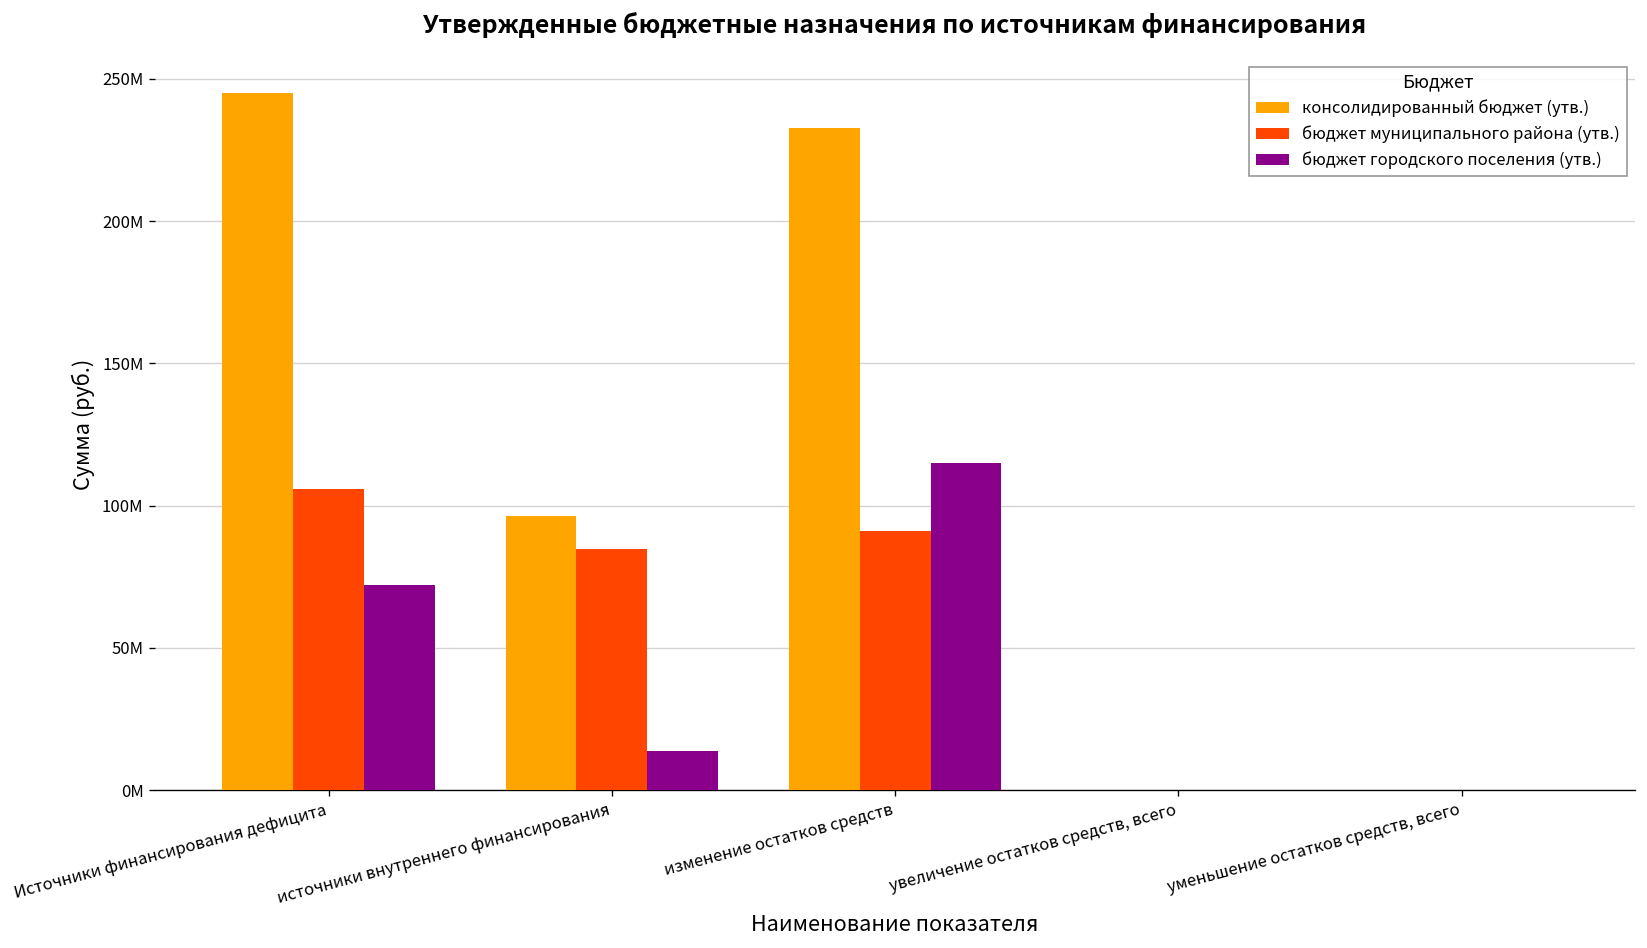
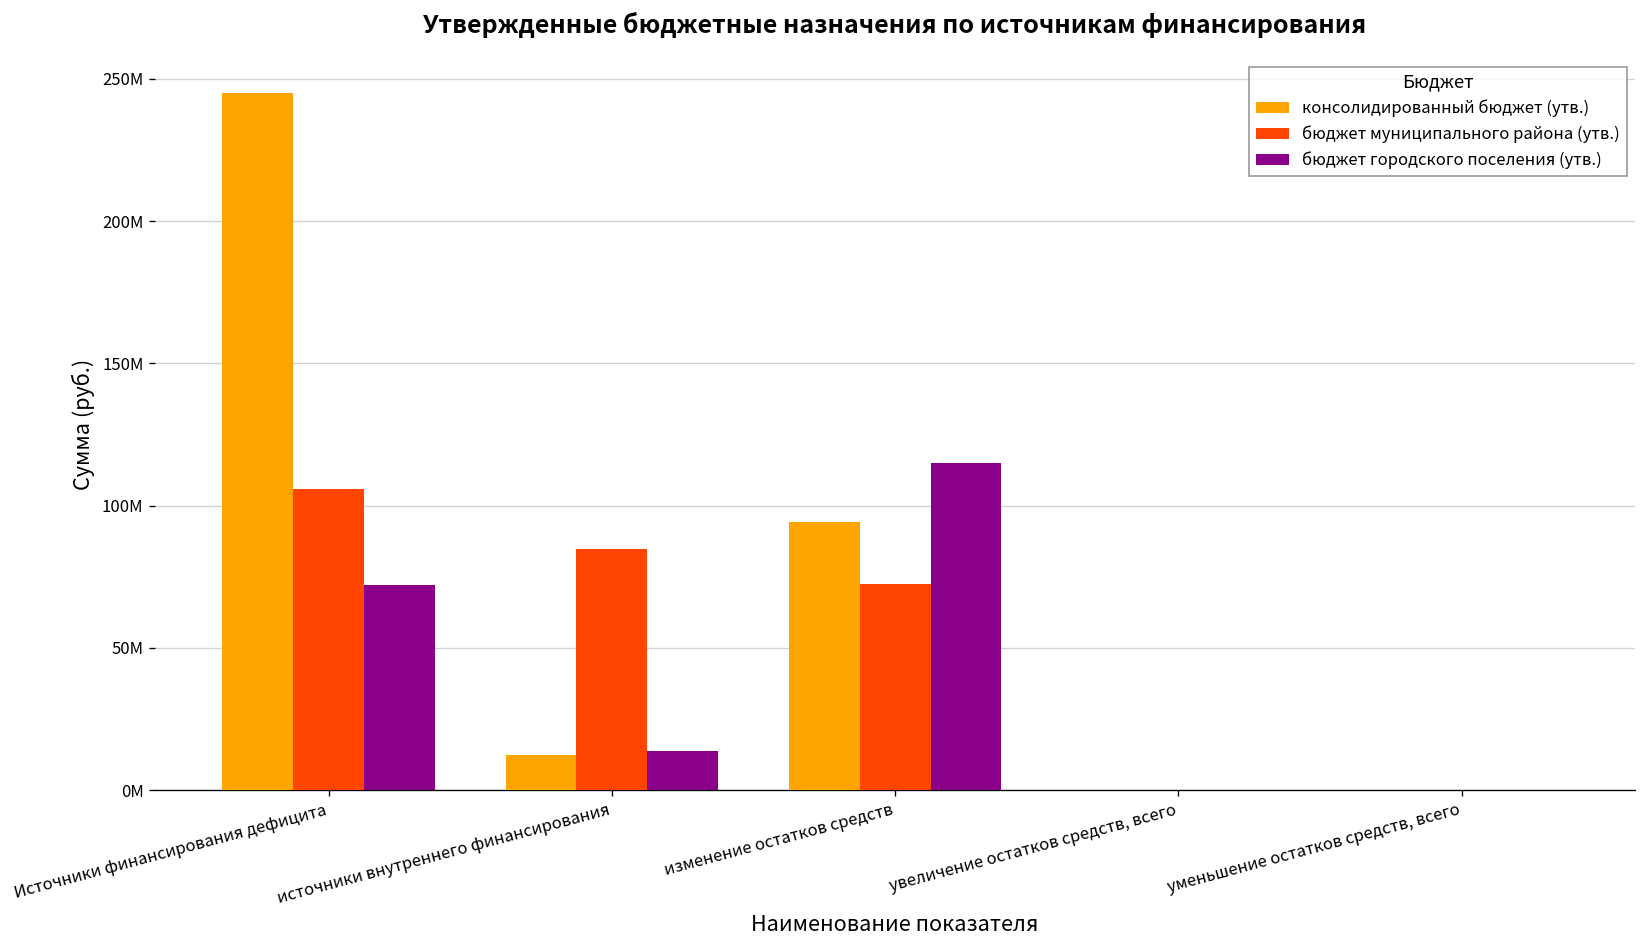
  {
    "консолидированный бюджет (утв.)": {
      "Источники финансирования дефицита": 245000000,
-     "источники внутреннего финансирования": 97000000,
-     "изменение остатков средств": 233000000,
+     "источники внутреннего финансирования": 12000000,
+     "изменение остатков средств": 94000000,
      "увеличение остатков средств, всего": 0,
      "уменьшение остатков средств, всего": 0
    },
    "бюджет муниципального района (утв.)": {
      "Источники финансирования дефицита": 106000000,
      "источники внутреннего финансирования": 85000000,
-     "изменение остатков средств": 91000000,
+     "изменение остатков средств": 72000000,
      "увеличение остатков средств, всего": 0,
      "уменьшение остатков средств, всего": 0
    },
    "бюджет городского поселения (утв.)": {
      "Источники финансирования дефицита": 72000000,
      "источники внутреннего финансирования": 14000000,
      "изменение остатков средств": 115000000,
      "увеличение остатков средств, всего": 0,
      "уменьшение остатков средств, всего": 0
    }
  }
